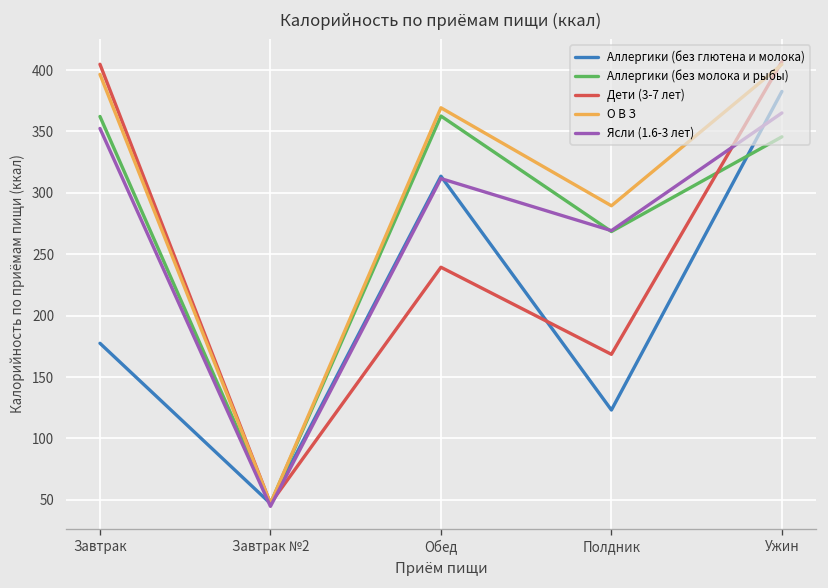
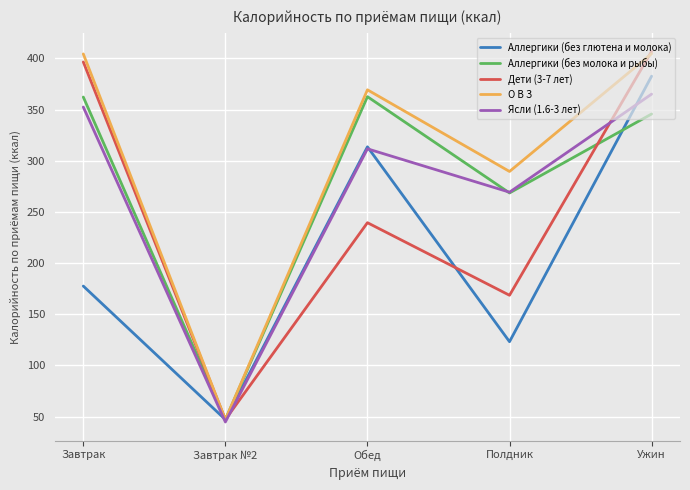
  {
    "Аллергики (без глютена и молока)": {
      "Завтрак": 178,
      "Полдник": 123
    },
    "Аллергики (без молока и рыбы)": {
      "Завтрак": 362,
      "Обед": 363
    },
    "Дети (3-7 лет)": {
-     "Завтрак": 405,
+     "Завтрак": 397,
      "Обед": 239,
      "Полдник": 169
    },
    "О В З": {
-     "Завтрак": 397,
+     "Завтрак": 404,
      "Обед": 369,
      "Полдник": 290
    },
    "Ясли (1.6-3 лет)": {
      "Завтрак": 352
    }
  }
